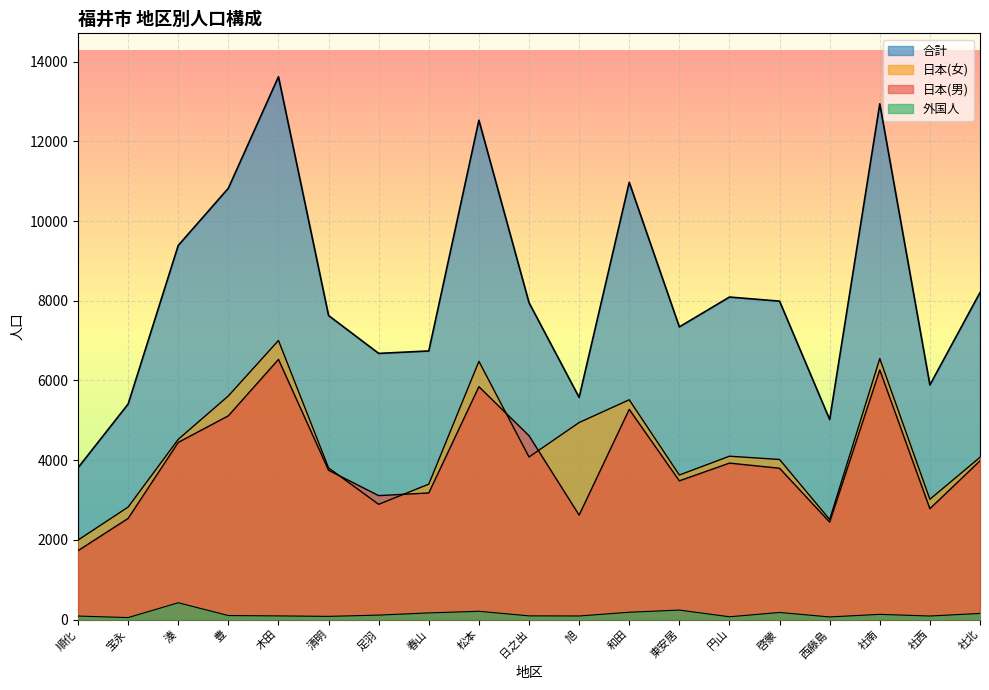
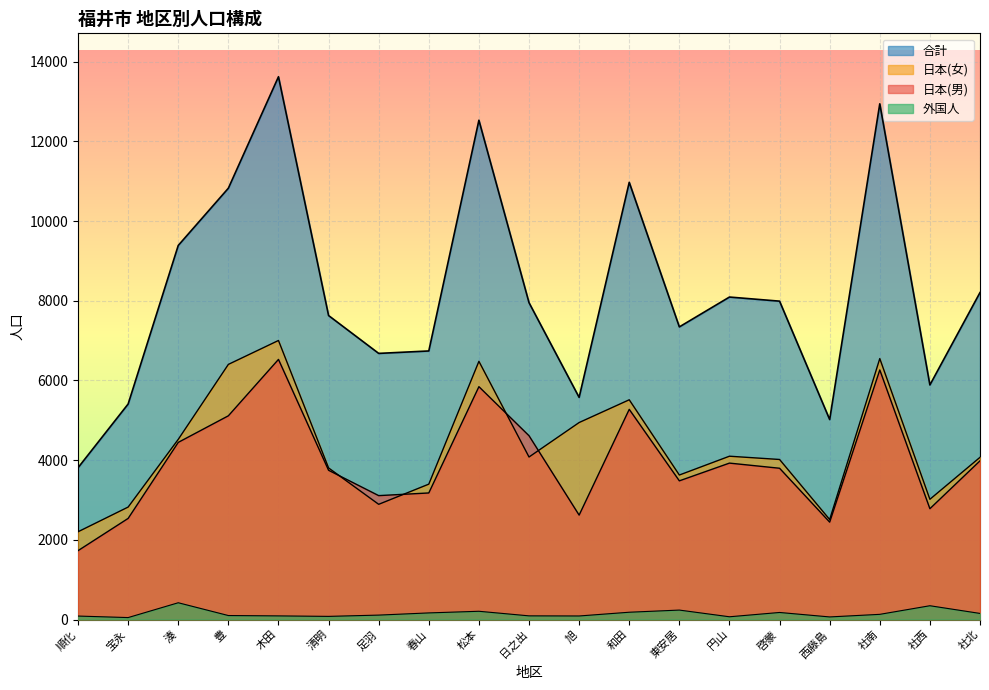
  {
    "合計": {
      "順化": 3800,
      "宝永": 5400,
      "湊": 9400,
      "豊": 10800,
      "木田": 13600,
      "清明": 7600,
      "足羽": 6700,
      "春山": 6700,
      "松本": 12500,
      "日之出": 8000,
      "旭": 5600,
      "和田": 11000,
      "東安居": 7300,
      "円山": 8100,
      "啓蒙": 8000,
      "西藤島": 5000,
      "社南": 12900,
      "社西": 5900,
      "社北": 8200
    },
    "日本(女)": {
-     "順化": 2000,
+     "順化": 2200,
      "宝永": 2800,
      "湊": 4500,
-     "豊": 5600,
+     "豊": 6400,
      "木田": 7000,
      "足羽": 2900,
      "春山": 3400,
      "松本": 6500,
      "日之出": 4100,
      "旭": 4900,
      "和田": 5500,
      "東安居": 3600,
      "円山": 4100,
      "啓蒙": 4000,
      "西藤島": 2500,
      "社南": 6500,
      "社西": 3000,
      "社北": 4100
    },
    "日本(男)": {
      "順化": 1700,
      "宝永": 2500,
      "湊": 4400,
      "豊": 5100,
      "木田": 6500,
      "足羽": 3100,
      "春山": 3200,
      "松本": 5800,
      "日之出": 4600,
      "旭": 2600,
      "和田": 5300,
      "東安居": 3500,
      "円山": 3900,
      "啓蒙": 3800,
      "西藤島": 2400,
      "社南": 6300,
      "社西": 2800,
      "社北": 4000
    },
    "外国人": {
      "順化": 100,
      "宝永": 0,
      "湊": 400,
      "豊": 100,
      "木田": 100,
      "清明": 100,
      "足羽": 100,
      "春山": 200,
      "松本": 200,
      "日之出": 100,
      "旭": 100,
      "和田": 200,
      "東安居": 200,
      "円山": 100,
      "啓蒙": 200,
      "西藤島": 100,
      "社南": 100,
-     "社西": 100,
+     "社西": 300,
      "社北": 200
    }
  }
